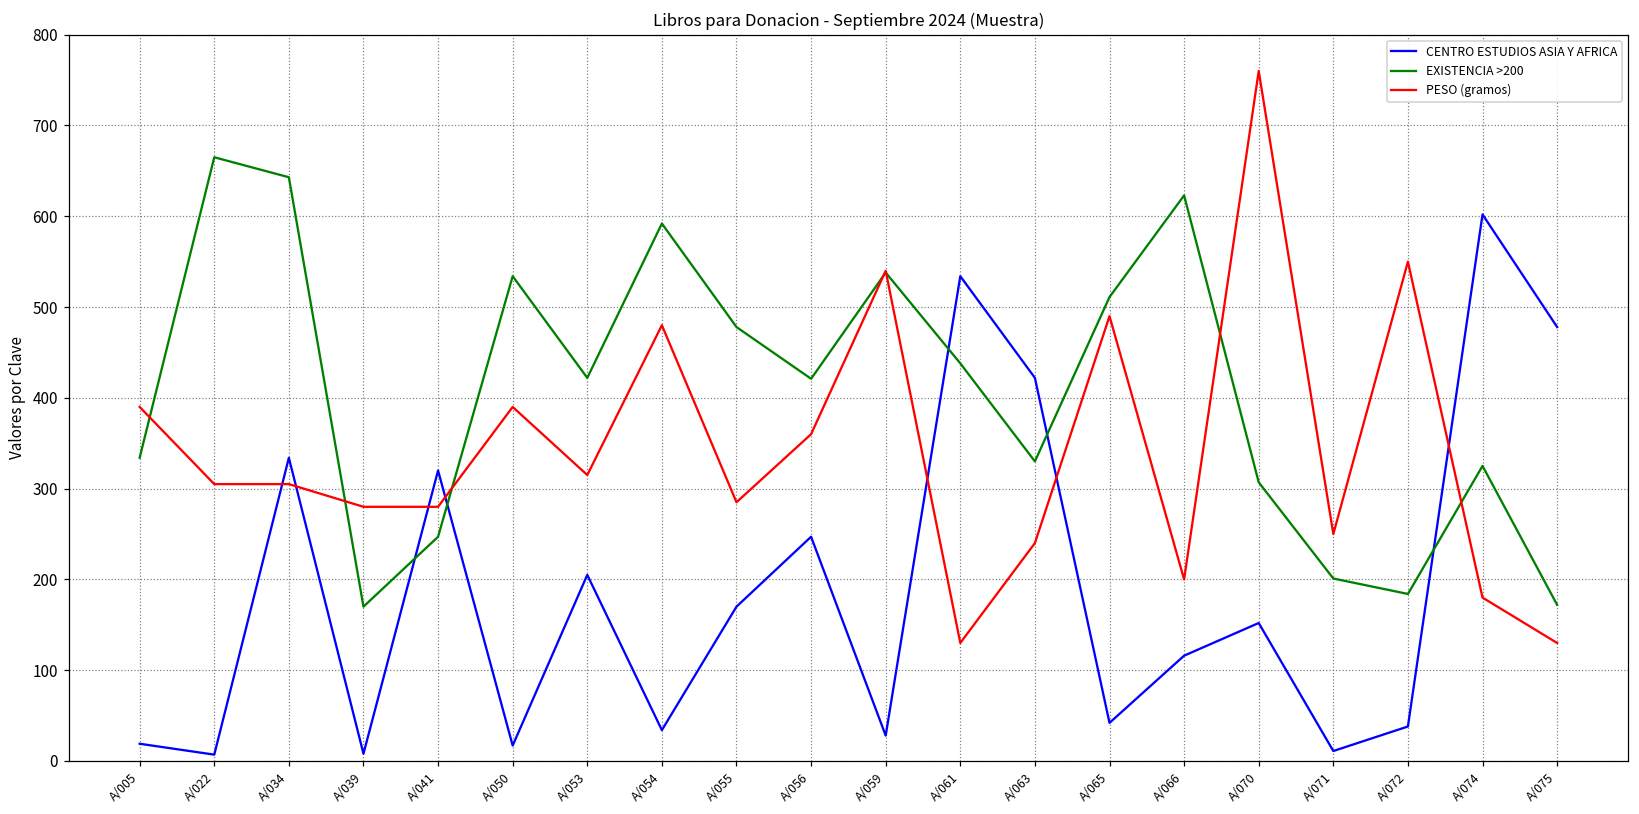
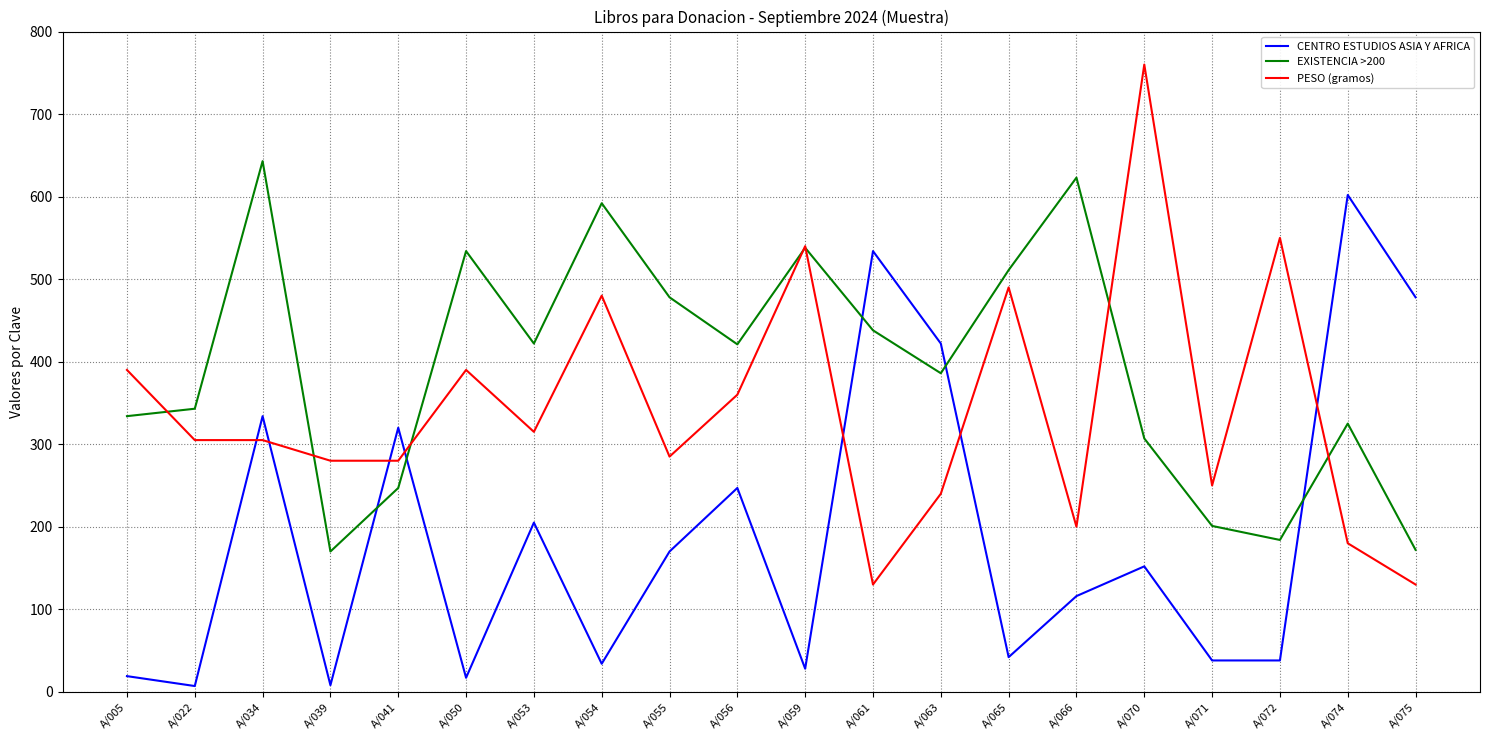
  {
    "CENTRO ESTUDIOS ASIA Y AFRICA": {
      "A/005": 20,
      "A/022": 10,
      "A/034": 330,
      "A/039": 10,
      "A/041": 320,
      "A/050": 20,
      "A/053": 210,
      "A/054": 30,
      "A/055": 170,
      "A/056": 250,
      "A/059": 30,
      "A/061": 530,
      "A/063": 420,
      "A/065": 40,
      "A/066": 120,
      "A/070": 150,
-     "A/071": 10,
+     "A/071": 40,
      "A/072": 40,
      "A/074": 600,
      "A/075": 480
    },
    "EXISTENCIA >200": {
      "A/005": 330,
-     "A/022": 670,
+     "A/022": 340,
      "A/034": 640,
      "A/039": 170,
      "A/041": 250,
      "A/050": 530,
      "A/053": 420,
      "A/054": 590,
      "A/055": 480,
      "A/056": 420,
      "A/061": 440,
-     "A/063": 330,
+     "A/063": 390,
      "A/065": 510,
      "A/066": 620,
      "A/070": 310,
      "A/071": 200,
      "A/072": 180,
      "A/074": 330,
      "A/075": 170
    },
    "PESO (gramos)": {
      "A/005": 390,
      "A/022": 310,
      "A/034": 310,
      "A/039": 280,
      "A/041": 280,
      "A/050": 390,
      "A/053": 320,
      "A/054": 480,
      "A/055": 290,
      "A/056": 360,
      "A/061": 130,
      "A/063": 240,
      "A/065": 490,
      "A/066": 200,
      "A/070": 760,
      "A/071": 250,
      "A/072": 550,
      "A/074": 180,
      "A/075": 130
    }
  }
